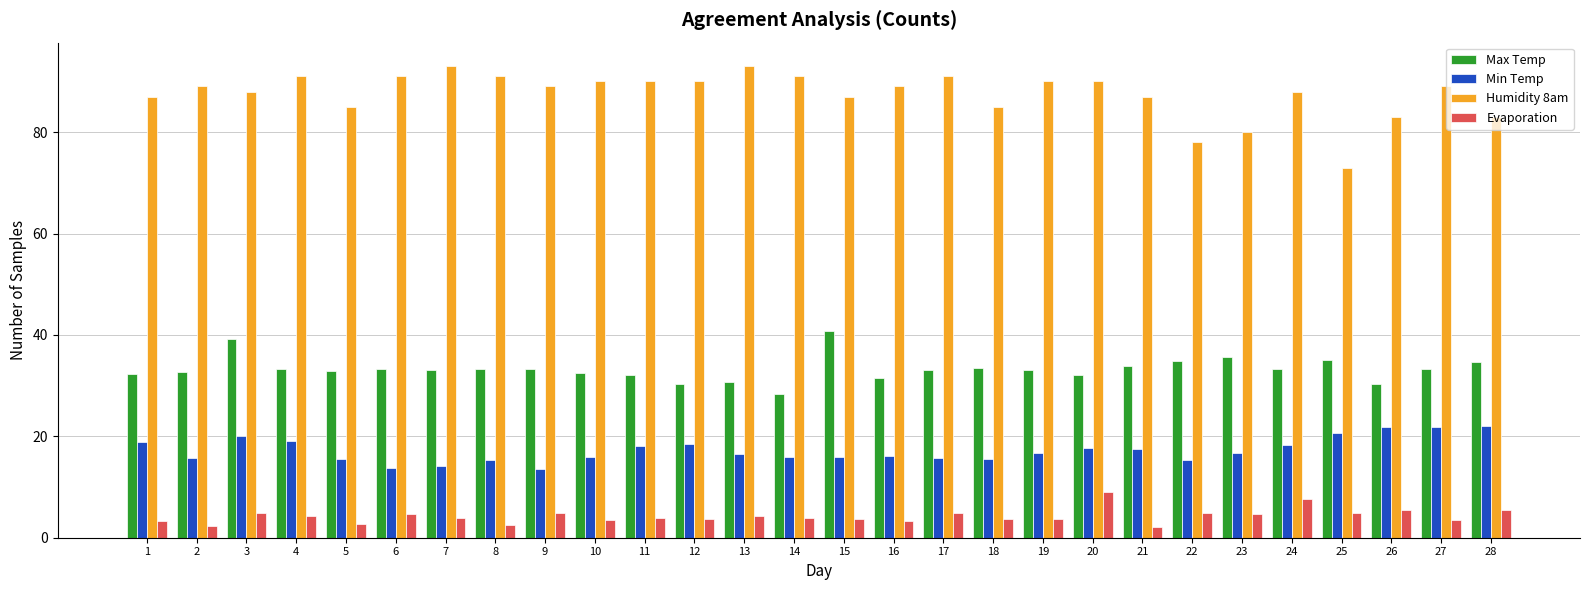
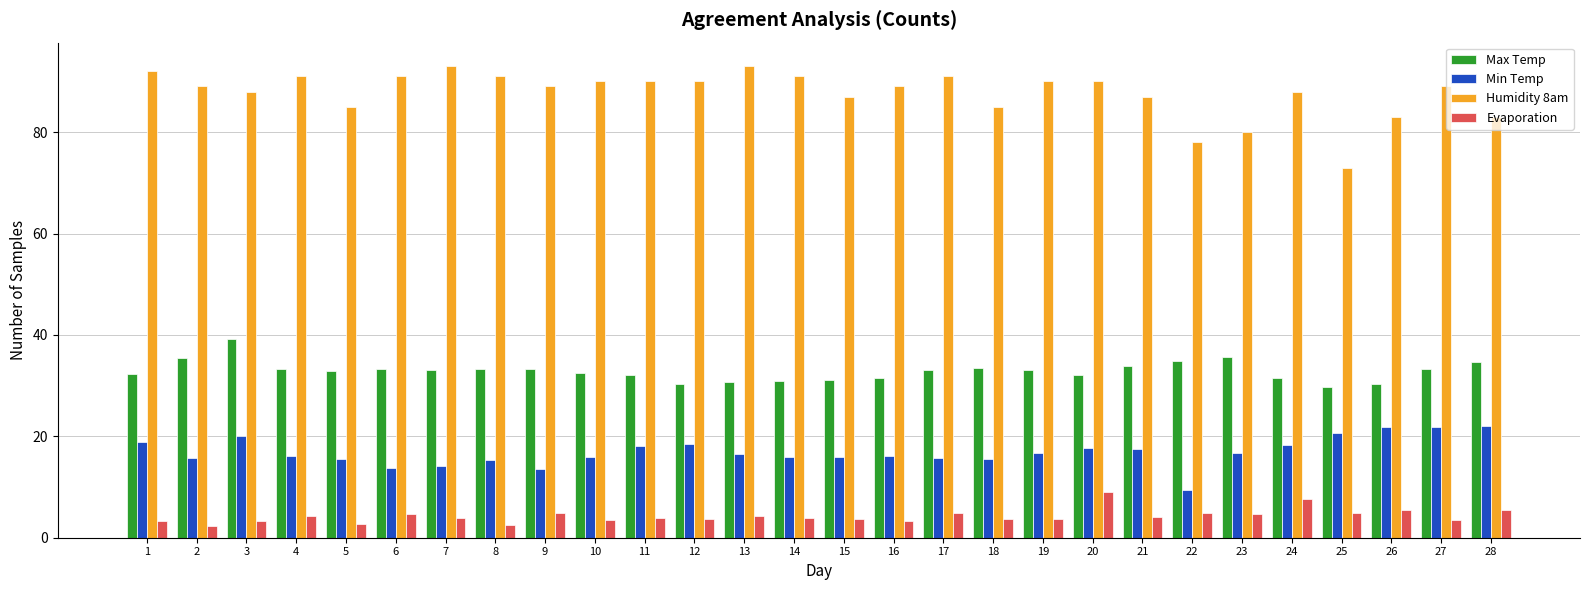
  {
    "Max Temp": {
      "1": 32,
-     "2": 33,
+     "2": 36,
      "3": 39,
      "4": 33,
      "5": 33,
      "6": 33,
      "7": 33,
      "8": 33,
      "9": 33,
      "10": 33,
      "11": 32,
      "12": 30,
      "13": 31,
-     "14": 28,
-     "15": 41,
+     "14": 31,
+     "15": 31,
      "16": 32,
      "17": 33,
      "18": 34,
      "19": 33,
      "20": 32,
      "21": 34,
      "22": 35,
      "23": 36,
-     "24": 33,
-     "25": 35,
+     "24": 32,
+     "25": 30,
      "26": 30,
      "27": 33,
      "28": 35
    },
    "Min Temp": {
      "1": 19,
      "2": 16,
      "3": 20,
-     "4": 19,
+     "4": 16,
      "5": 16,
      "6": 14,
      "7": 14,
      "8": 15,
      "9": 14,
      "10": 16,
      "11": 18,
      "12": 19,
      "13": 17,
      "14": 16,
      "15": 16,
      "16": 16,
      "17": 16,
      "18": 16,
      "19": 17,
      "20": 18,
      "21": 18,
-     "22": 15,
+     "22": 9,
      "23": 17,
      "24": 18,
      "25": 21,
      "26": 22,
      "27": 22,
      "28": 22
    },
    "Humidity 8am": {
-     "1": 87,
+     "1": 92,
      "2": 89,
      "3": 88,
      "4": 91,
      "5": 85,
      "6": 91,
      "7": 93,
      "8": 91,
      "9": 89,
      "10": 90,
      "11": 90,
      "12": 90,
      "13": 93,
      "14": 91,
      "15": 87,
      "16": 89,
      "17": 91,
      "18": 85,
      "19": 90,
      "20": 90,
      "21": 87,
      "22": 78,
      "23": 80,
      "24": 88,
      "25": 73,
      "26": 83,
      "27": 89
    },
    "Evaporation": {
      "1": 3,
      "2": 2,
-     "3": 5,
+     "3": 3,
      "4": 4,
      "5": 3,
      "6": 5,
      "7": 4,
      "8": 3,
      "9": 5,
      "10": 4,
      "11": 4,
      "12": 4,
      "13": 4,
      "14": 4,
      "15": 4,
      "16": 3,
      "17": 5,
      "18": 4,
      "19": 4,
      "20": 9,
-     "21": 2,
+     "21": 4,
      "22": 5,
      "23": 5,
      "24": 8,
      "25": 5,
      "26": 6,
      "27": 4,
      "28": 6
    }
  }
